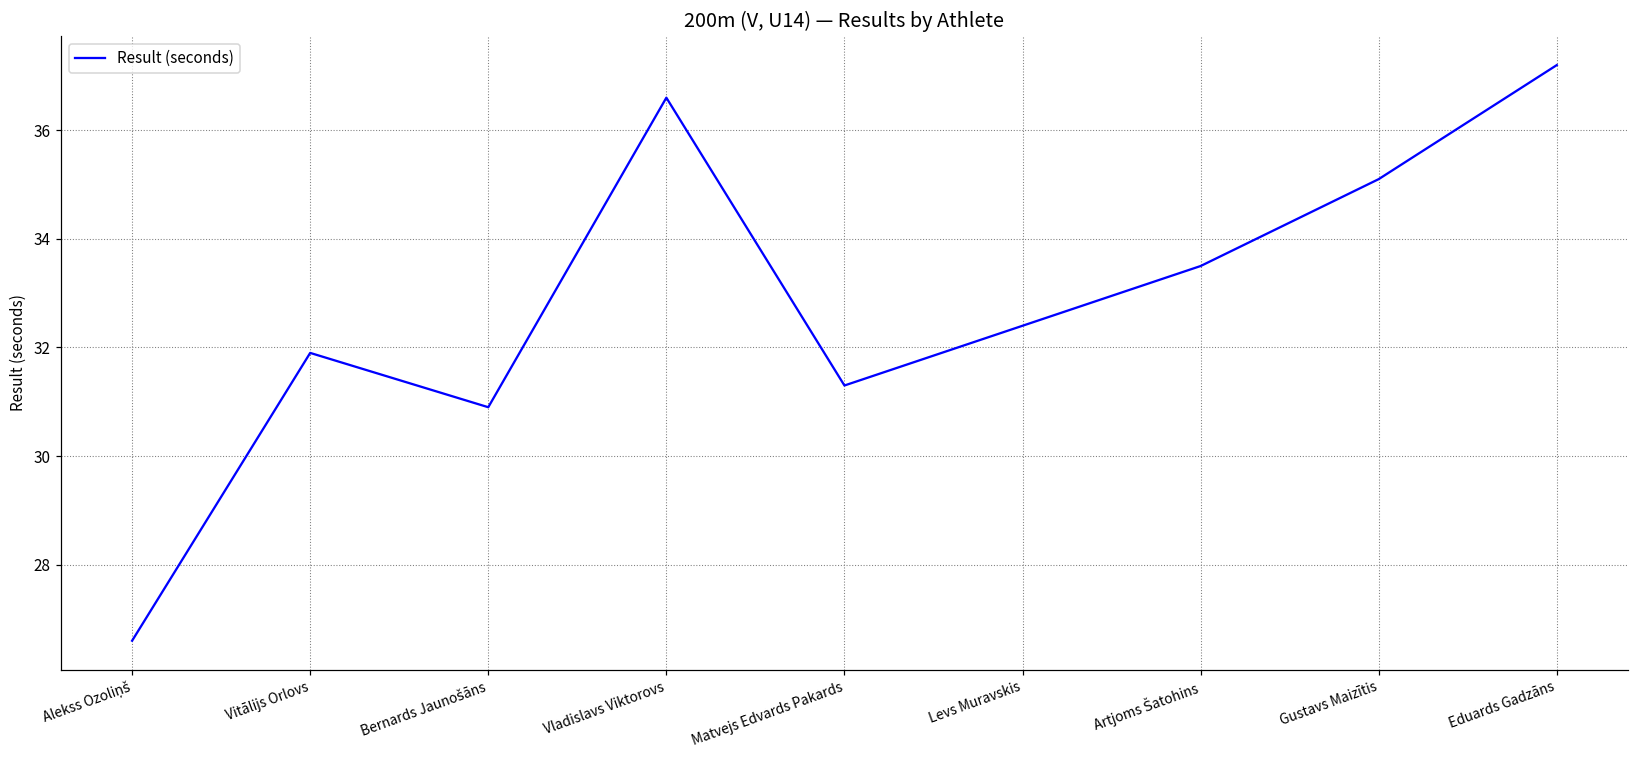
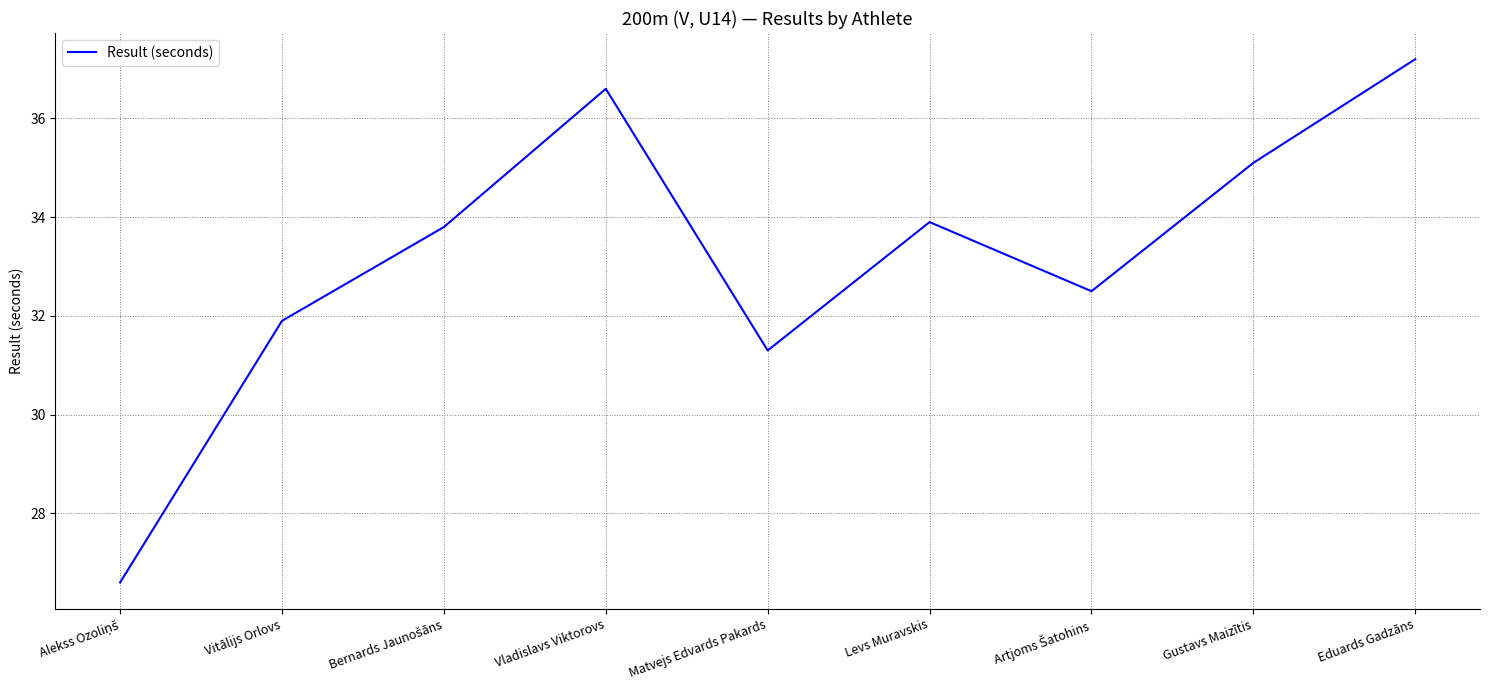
  {
    "Alekss Ozoliņš": 26.6,
    "Vitālijs Orlovs": 31.9,
-   "Bernards Jaunošāns": 30.9,
+   "Bernards Jaunošāns": 33.8,
    "Vladislavs Viktorovs": 36.6,
    "Matvejs Edvards Pakards": 31.3,
-   "Levs Muravskis": 32.4,
-   "Artjoms Šatohins": 33.5,
+   "Levs Muravskis": 33.9,
+   "Artjoms Šatohins": 32.5,
    "Gustavs Maizītis": 35.1,
    "Eduards Gadzāns": 37.2
  }
